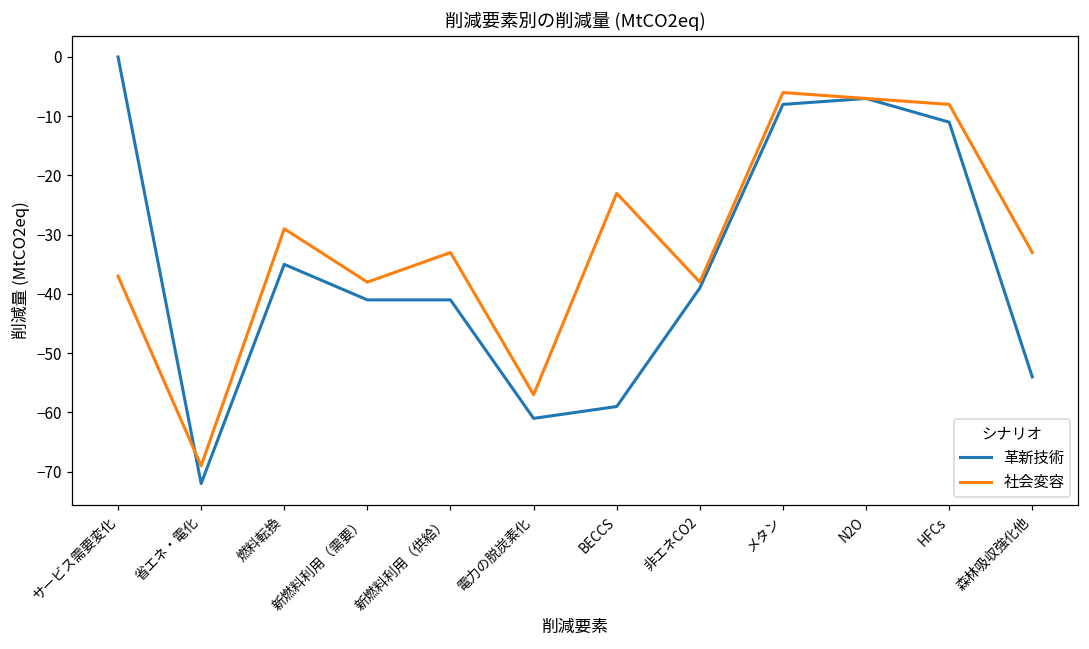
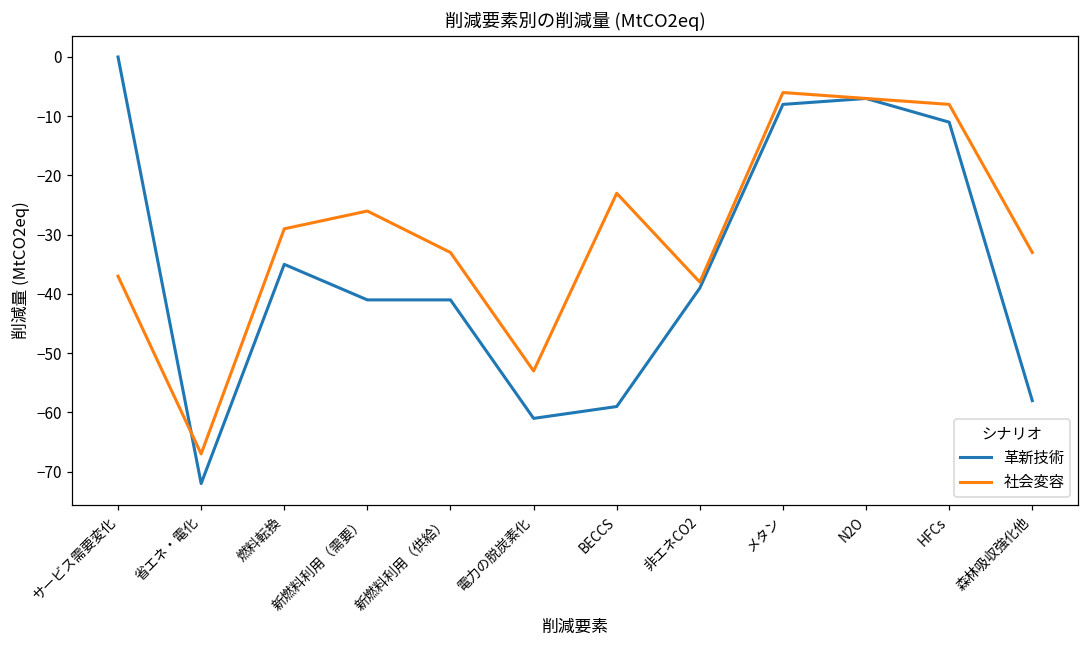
  {
    "革新技術": {
      "サービス需要変化": 0,
      "省エネ・電化": -72,
      "燃料転換": -35,
      "新燃料利用（需要）": -41,
      "新燃料利用（供給）": -41,
      "電力の脱炭素化": -61,
      "BECCS": -59,
      "非エネCO2": -39,
      "メタン": -8,
      "HFCs": -11,
-     "森林吸収強化他": -54
+     "森林吸収強化他": -58
    },
    "社会変容": {
      "サービス需要変化": -37,
-     "省エネ・電化": -69,
+     "省エネ・電化": -67,
      "燃料転換": -29,
-     "新燃料利用（需要）": -38,
+     "新燃料利用（需要）": -26,
      "新燃料利用（供給）": -33,
-     "電力の脱炭素化": -57,
+     "電力の脱炭素化": -53,
      "BECCS": -23,
      "非エネCO2": -38,
      "メタン": -6,
      "HFCs": -8,
      "森林吸収強化他": -33
    }
  }
